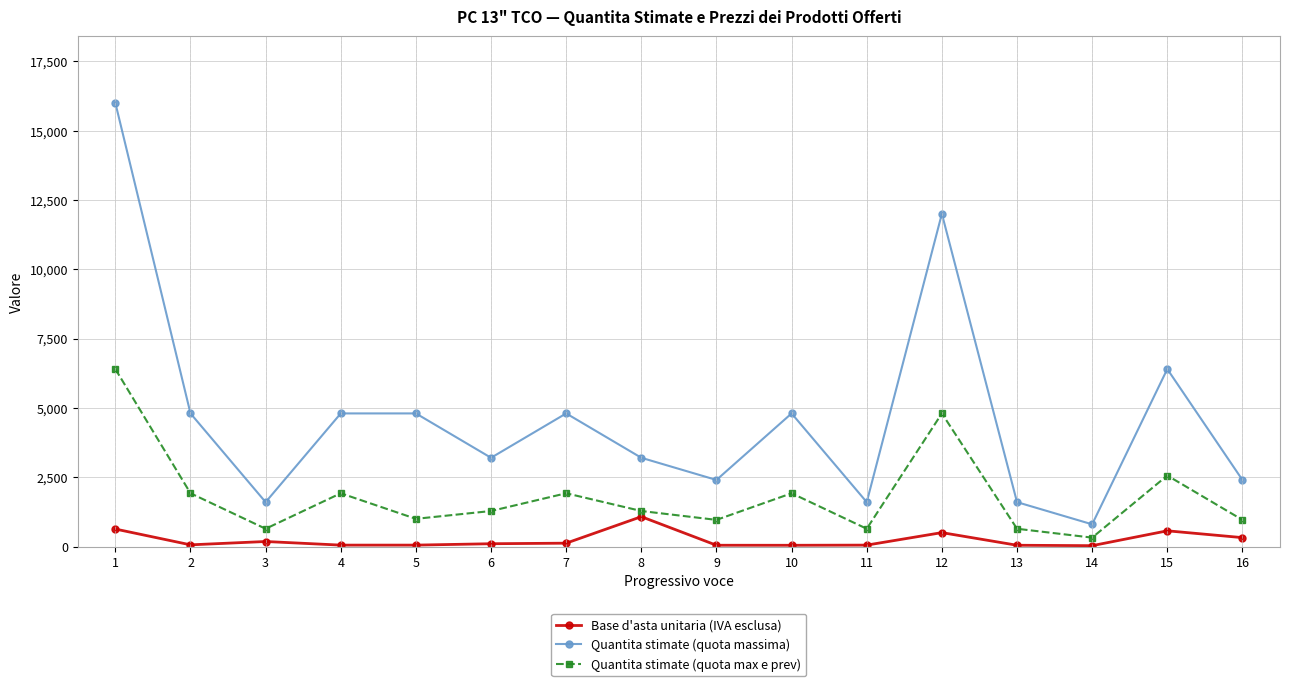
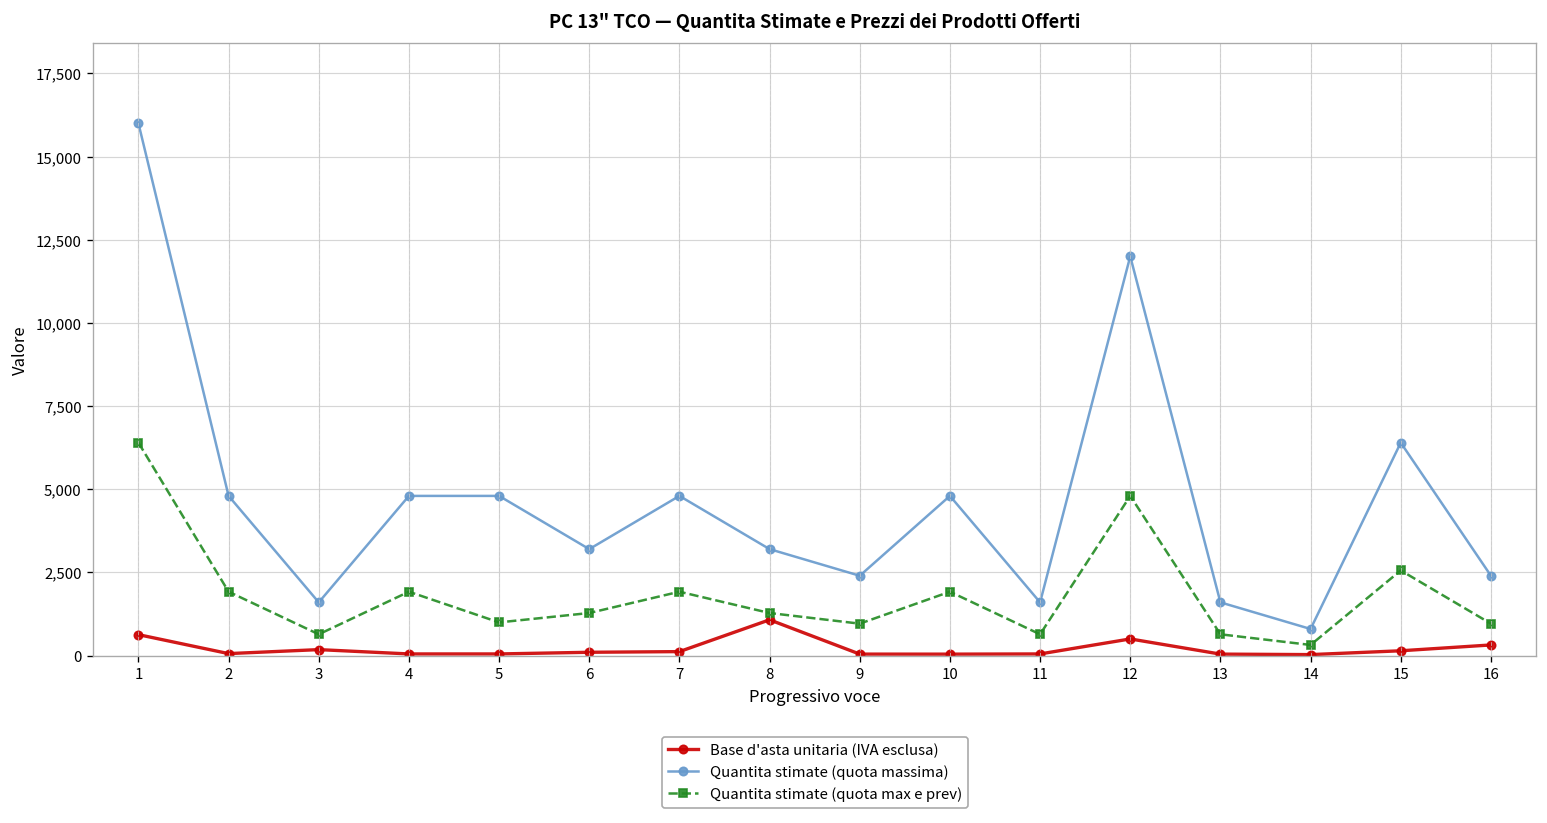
  {
    "Base d'asta unitaria (IVA esclusa)": {
      "1": "600",
      "2": "100",
      "3": "200",
      "4": "100",
      "5": "100",
      "6": "100",
      "7": "100",
      "8": "1,100",
      "9": "0",
      "10": "0",
      "11": "100",
      "12": "500",
      "13": "0",
      "14": "0",
-     "15": "600",
+     "15": "100",
      "16": "300"
    },
    "Quantita stimate (quota massima)": {
      "1": "16,000",
      "2": "4,800",
      "3": "1,600",
      "4": "4,800",
      "5": "4,800",
      "6": "3,200",
      "7": "4,800",
      "8": "3,200",
      "9": "2,400",
      "10": "4,800",
      "11": "1,600",
      "12": "12,000",
      "13": "1,600",
      "14": "800",
      "15": "6,400",
      "16": "2,400"
    },
    "Quantita stimate (quota max e prev)": {
      "1": "6,400",
      "2": "1,900",
      "3": "600",
      "4": "1,900",
      "5": "1,000",
      "6": "1,300",
      "7": "1,900",
      "8": "1,300",
      "9": "1,000",
      "10": "1,900",
      "11": "600",
      "12": "4,800",
      "13": "600",
      "14": "300",
      "15": "2,600",
      "16": "1,000"
    }
  }
